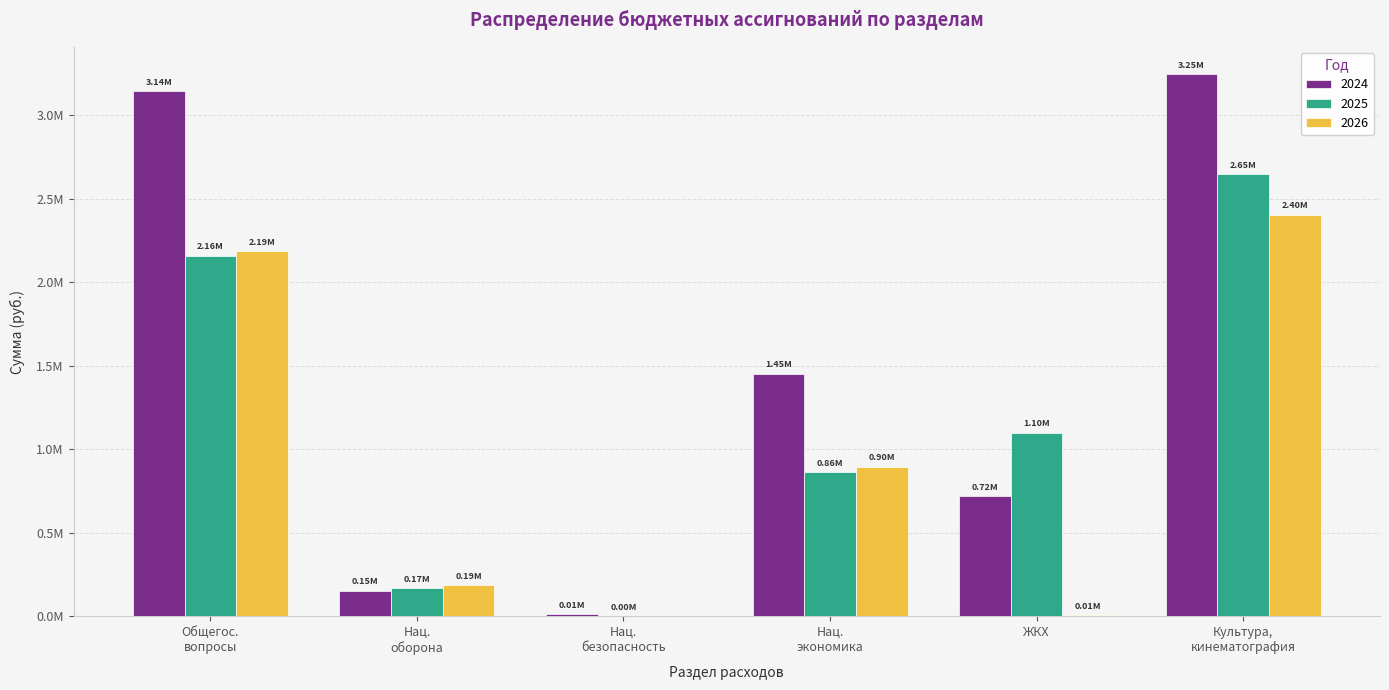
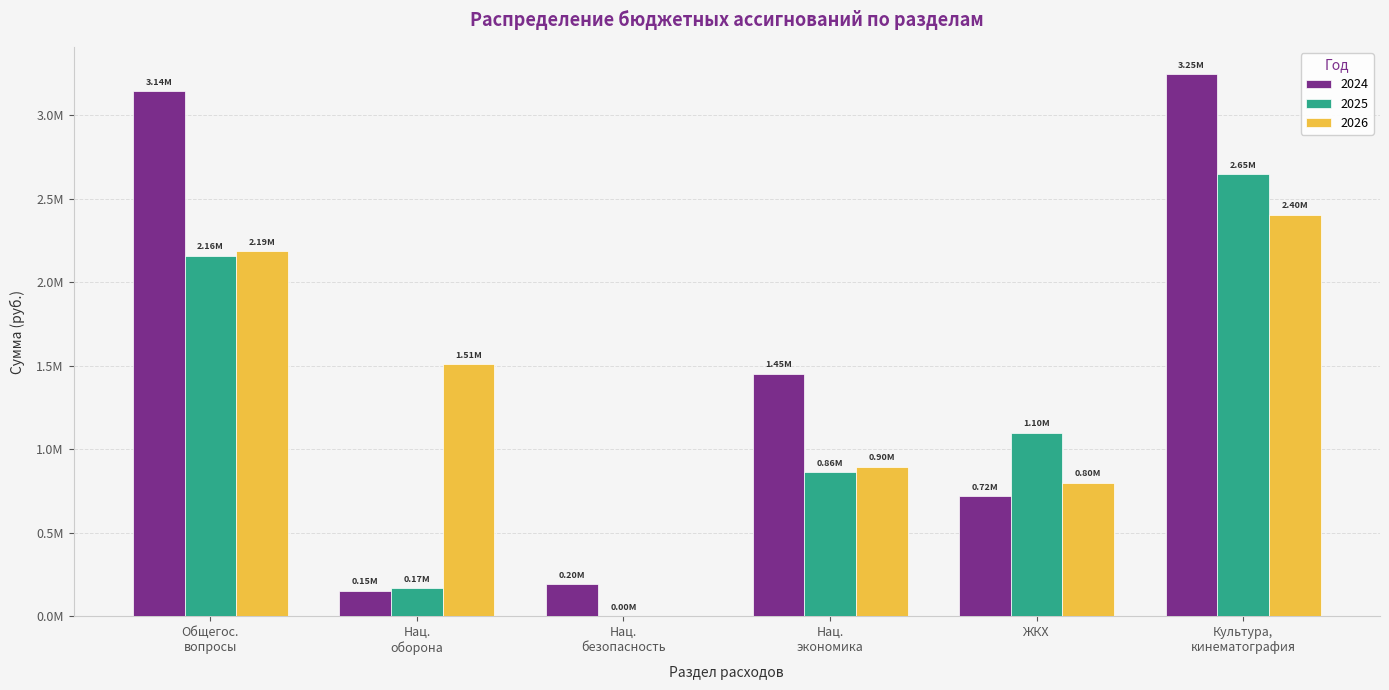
  {
    "2024": {
-     "Нац. безопасность": "0.01М"
+     "Нац. безопасность": "0.20М"
    },
    "2026": {
-     "Нац. оборона": "0.19М",
-     "ЖКХ": "0.01М"
+     "Нац. оборона": "1.51М",
+     "ЖКХ": "0.80М"
    }
  }
